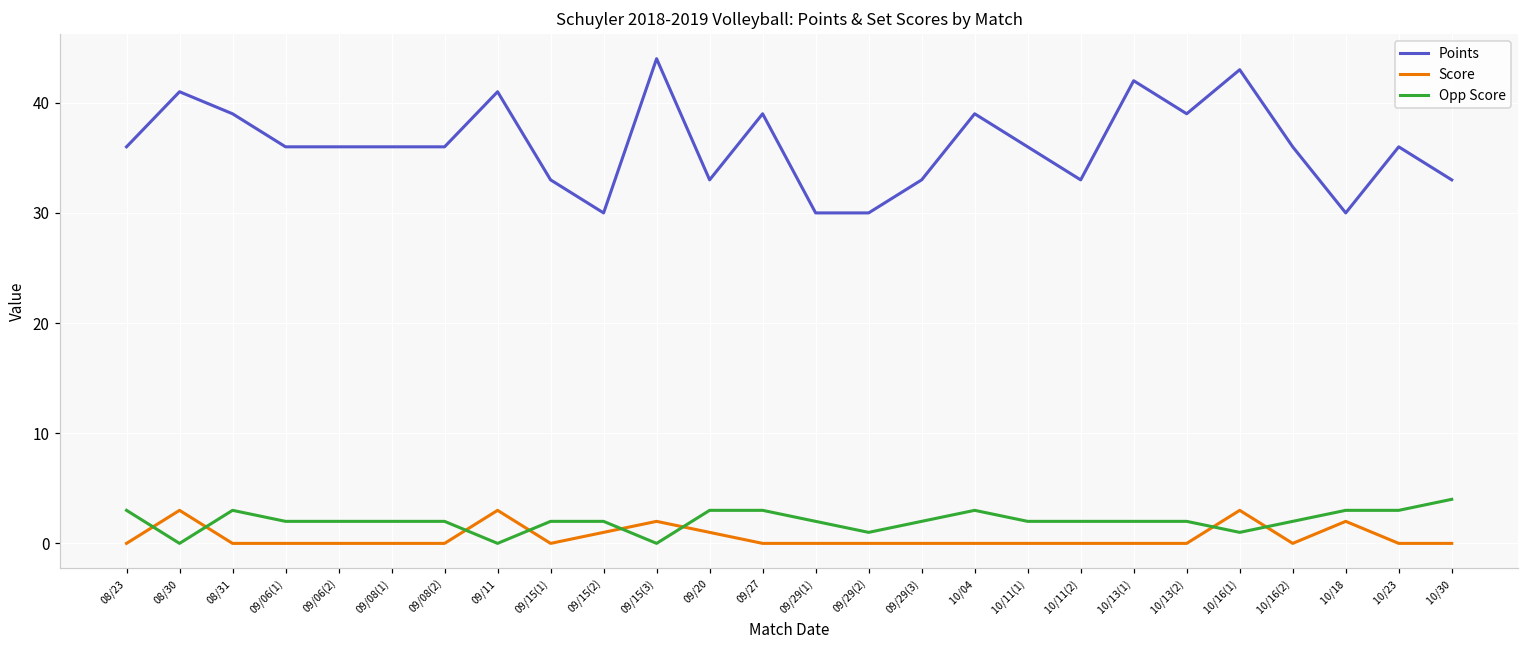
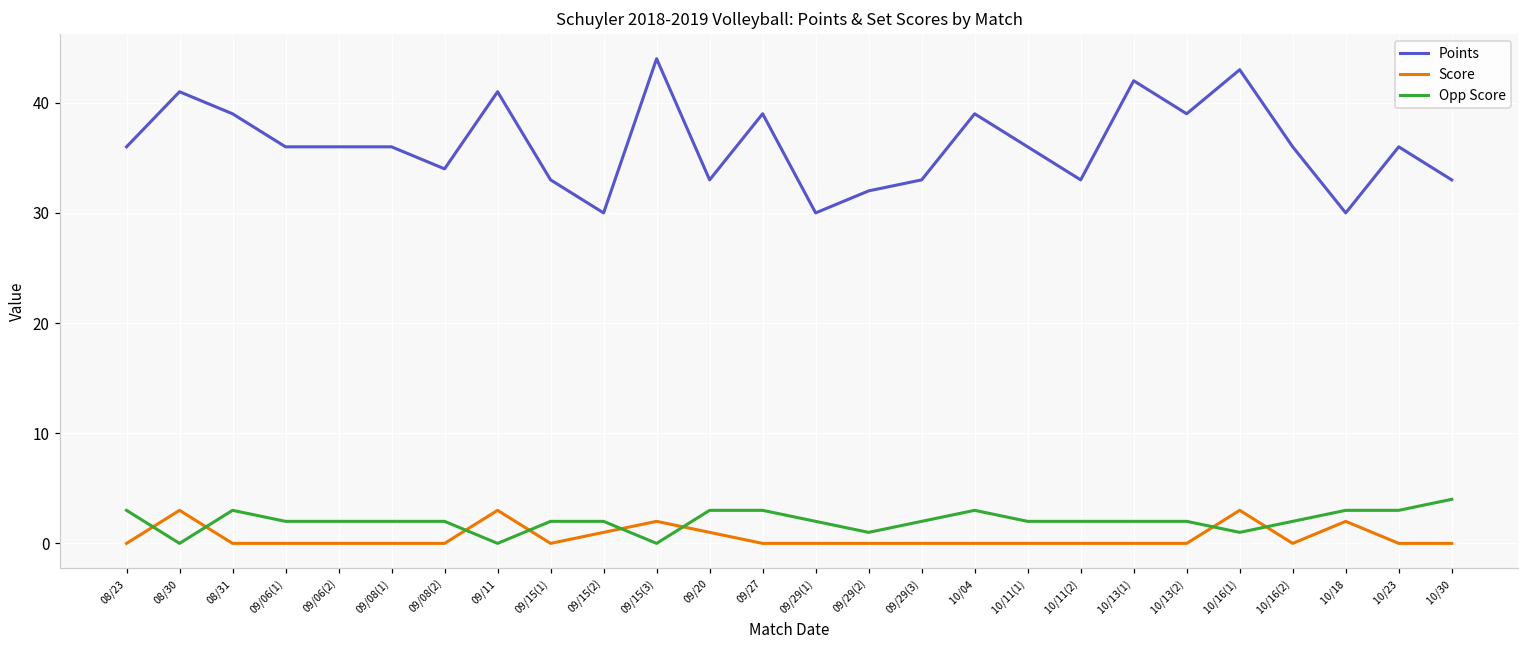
  {
    "Points": {
      "08/23": 36,
      "08/30": 41,
      "08/31": 39,
      "09/06(1)": 36,
      "09/06(2)": 36,
      "09/08(1)": 36,
-     "09/08(2)": 36,
+     "09/08(2)": 34,
      "09/11": 41,
      "09/15(1)": 33,
      "09/15(2)": 30,
      "09/15(3)": 44,
      "09/20": 33,
      "09/27": 39,
      "09/29(1)": 30,
-     "09/29(2)": 30,
+     "09/29(2)": 32,
      "09/29(3)": 33,
      "10/04": 39,
      "10/11(1)": 36,
      "10/11(2)": 33,
      "10/13(1)": 42,
      "10/13(2)": 39,
      "10/16(1)": 43,
      "10/16(2)": 36,
      "10/18": 30,
      "10/23": 36,
      "10/30": 33
    },
    "Score": {
      "08/23": 0,
      "08/30": 3,
      "08/31": 0,
      "09/06(1)": 0,
      "09/06(2)": 0,
      "09/08(1)": 0,
      "09/08(2)": 0,
      "09/11": 3,
      "09/15(1)": 0,
      "09/15(2)": 1,
      "09/15(3)": 2,
      "09/20": 1,
      "09/27": 0,
      "09/29(1)": 0,
      "09/29(2)": 0,
      "09/29(3)": 0,
      "10/04": 0,
      "10/11(1)": 0,
      "10/11(2)": 0,
      "10/13(1)": 0,
      "10/13(2)": 0,
      "10/16(1)": 3,
      "10/16(2)": 0,
      "10/18": 2,
      "10/23": 0,
      "10/30": 0
    },
    "Opp Score": {
      "08/23": 3,
      "08/30": 0,
      "08/31": 3,
      "09/06(1)": 2,
      "09/06(2)": 2,
      "09/08(1)": 2,
      "09/08(2)": 2,
      "09/11": 0,
      "09/15(1)": 2,
      "09/15(2)": 2,
      "09/15(3)": 0,
      "09/20": 3,
      "09/27": 3,
      "09/29(1)": 2,
      "09/29(2)": 1,
      "09/29(3)": 2,
      "10/04": 3,
      "10/11(1)": 2,
      "10/11(2)": 2,
      "10/13(1)": 2,
      "10/13(2)": 2,
      "10/16(1)": 1,
      "10/16(2)": 2,
      "10/18": 3,
      "10/23": 3,
      "10/30": 4
    }
  }
